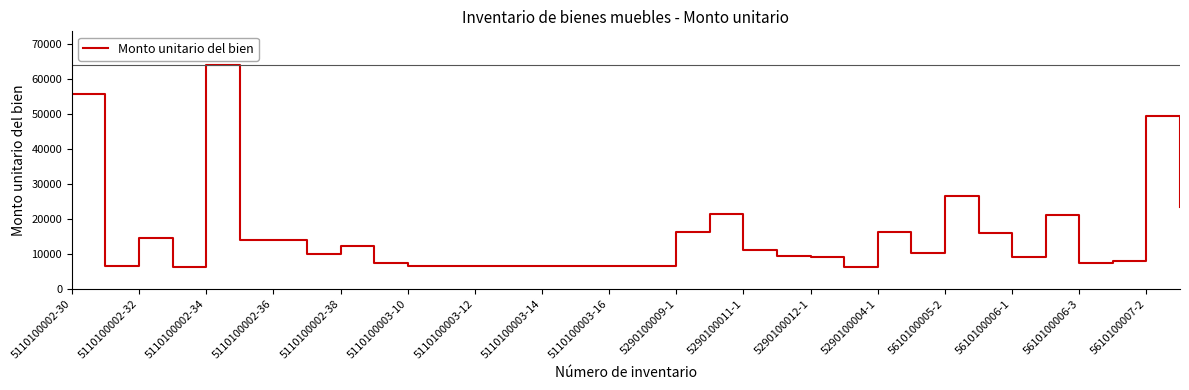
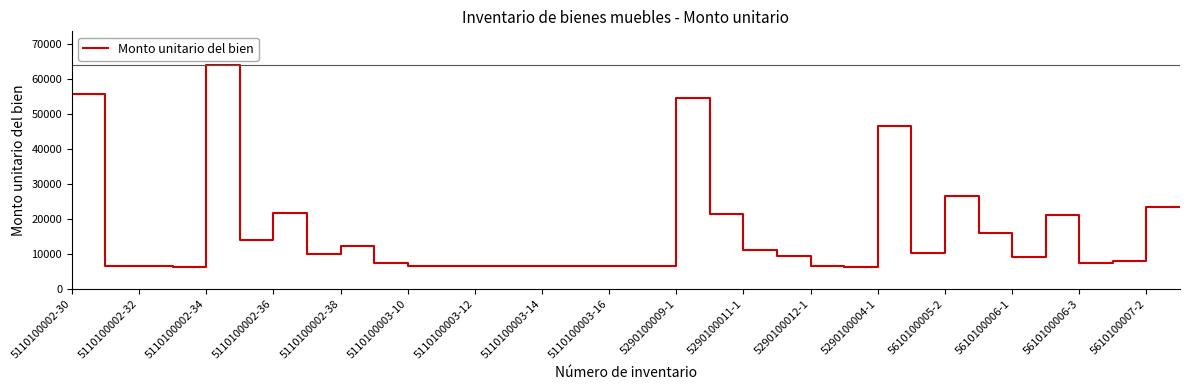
  {
    "5110100002-30": 56000,
-   "5110100002-32": 15000,
+   "5110100002-32": 7000,
    "5110100002-34": 64000,
-   "5110100002-36": 14000,
+   "5110100002-36": 22000,
    "5110100002-38": 12000,
    "5110100003-10": 6000,
    "5110100003-12": 6000,
    "5110100003-14": 6000,
    "5110100003-16": 6000,
-   "5290100009-1": 16000,
+   "5290100009-1": 54000,
    "5290100011-1": 11000,
-   "5290100012-1": 9000,
-   "5290100004-1": 16000,
+   "5290100012-1": 7000,
+   "5290100004-1": 46000,
    "5610100005-2": 26000,
    "5610100006-1": 9000,
    "5610100006-3": 7000,
-   "5610100007-2": 49000
+   "5610100007-2": 23000
  }
